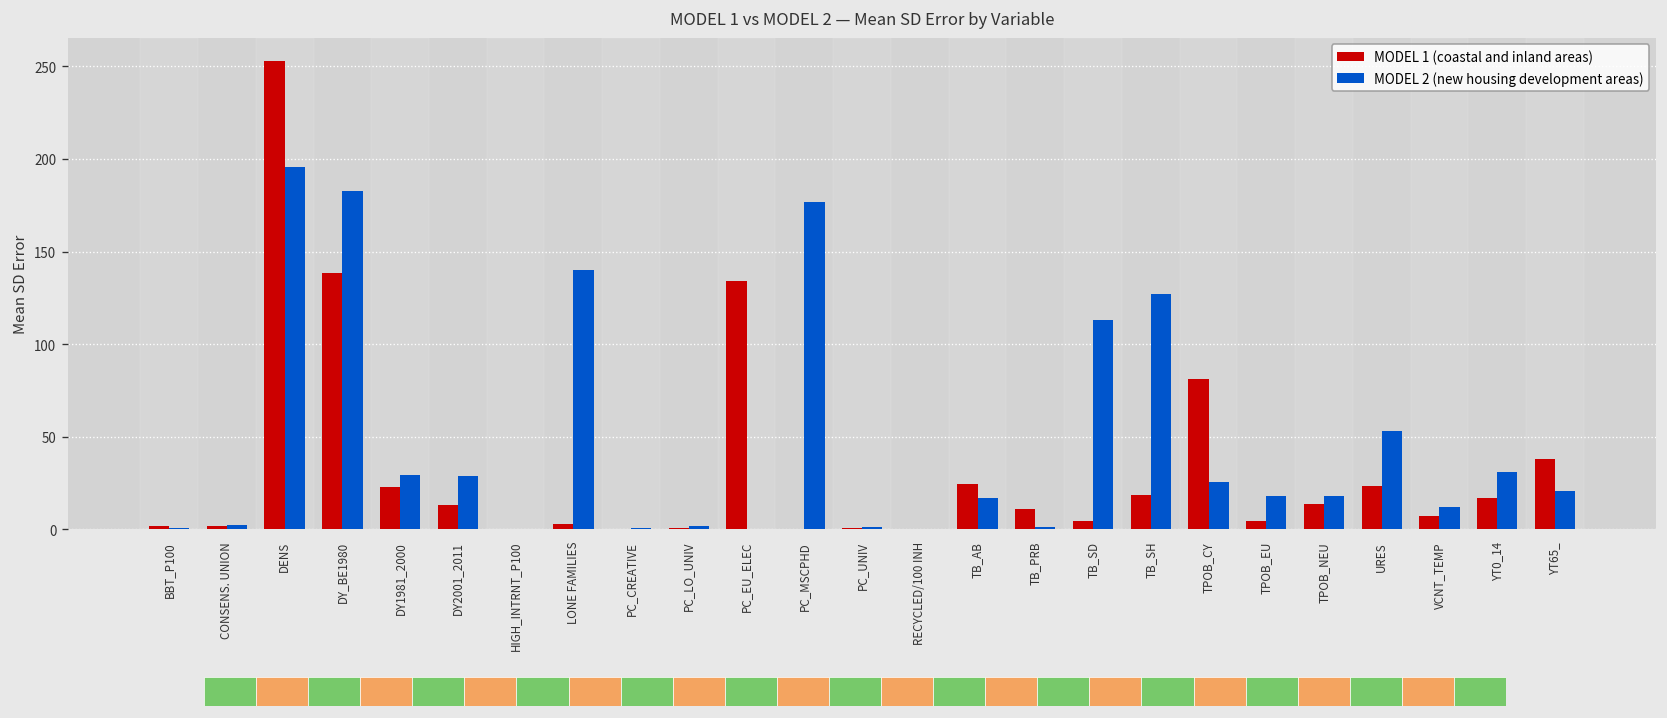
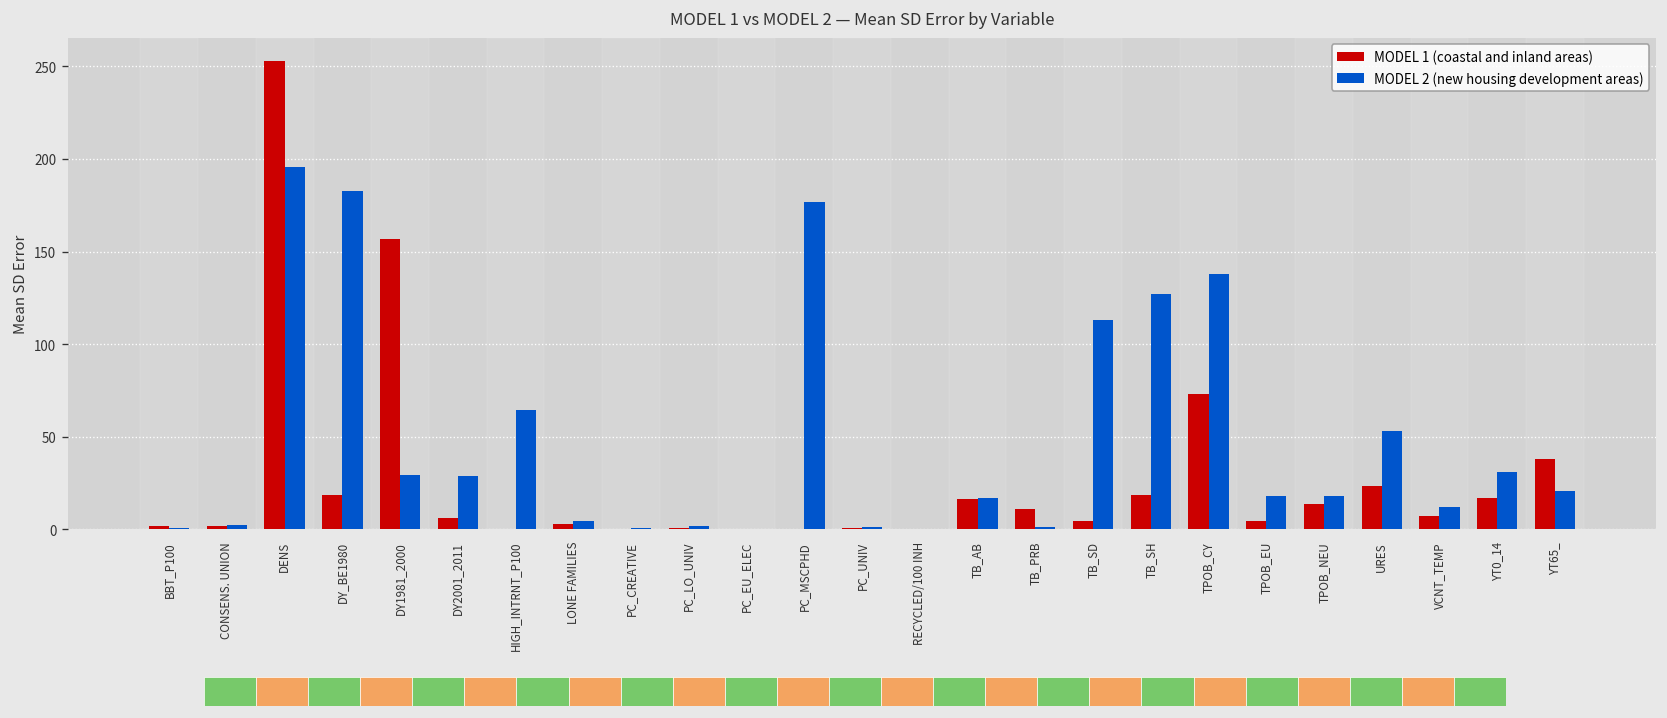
  {
    "MODEL 1 vs MODEL 2 — Mean SD Error by Variable": {
      "MODEL 1 (coastal and inland areas)": {
        "BBT_P100": 2,
        "CONSENS. UNION": 2,
        "DENS": 253,
-       "DY_BE1980": 139,
-       "DY1981_2000": 23,
-       "DY2001_2011": 13,
+       "DY_BE1980": 19,
+       "DY1981_2000": 157,
+       "DY2001_2011": 6,
        "LONE FAMILIES": 3,
-       "PC_EU_ELEC": 134,
-       "TB_AB": 24,
+       "PC_EU_ELEC": 0,
+       "TB_AB": 17,
        "TB_PRB": 11,
        "TB_SD": 5,
        "TB_SH": 19,
-       "TPOB_CY": 81,
+       "TPOB_CY": 73,
        "TPOB_EU": 5,
        "TPOB_NEU": 14,
        "URES": 23,
        "VCNT_TEMP": 7,
        "YT0_14": 17,
        "YT65_": 38
      },
      "MODEL 2 (new housing development areas)": {
        "CONSENS. UNION": 2,
        "DENS": 196,
        "DY_BE1980": 183,
        "DY1981_2000": 29,
        "DY2001_2011": 29,
-       "HIGH_INTRNT_P100": 0,
-       "LONE FAMILIES": 140,
+       "HIGH_INTRNT_P100": 65,
+       "LONE FAMILIES": 5,
        "PC_LO_UNIV": 2,
        "PC_MSCPHD": 177,
        "TB_AB": 17,
        "TB_SD": 113,
        "TB_SH": 127,
-       "TPOB_CY": 26,
+       "TPOB_CY": 138,
        "TPOB_EU": 18,
        "TPOB_NEU": 18,
        "URES": 53,
        "VCNT_TEMP": 12,
        "YT0_14": 31,
        "YT65_": 21
      }
    }
  }
